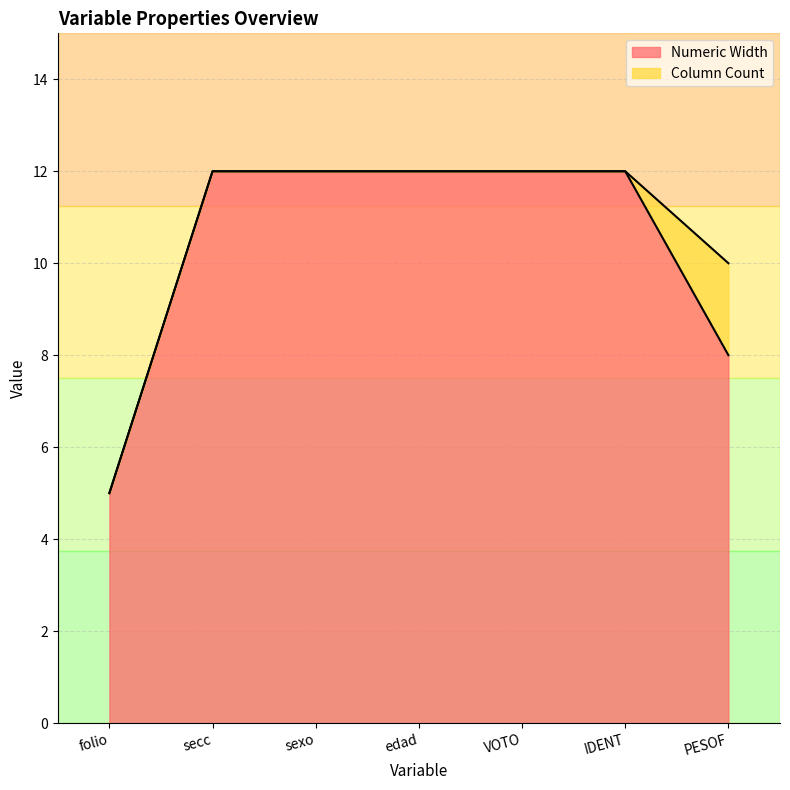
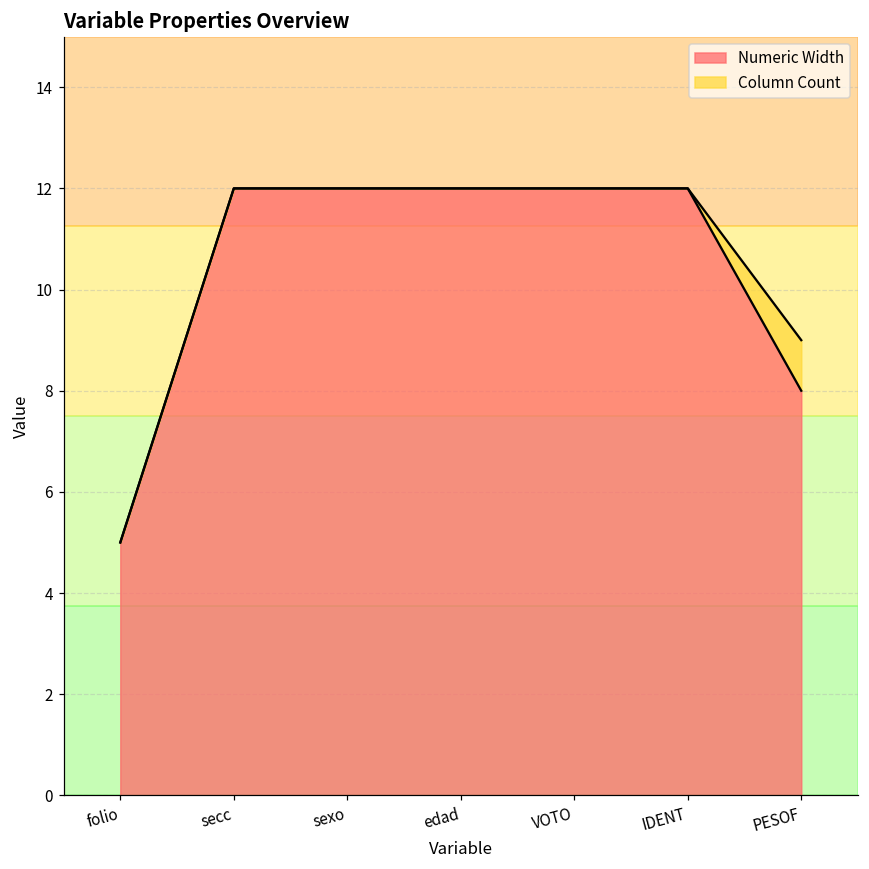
  {
    "Numeric Width": {
      "PESOF": 8
    },
    "Column Count": {
-     "PESOF": 2
+     "PESOF": 1
    }
  }
